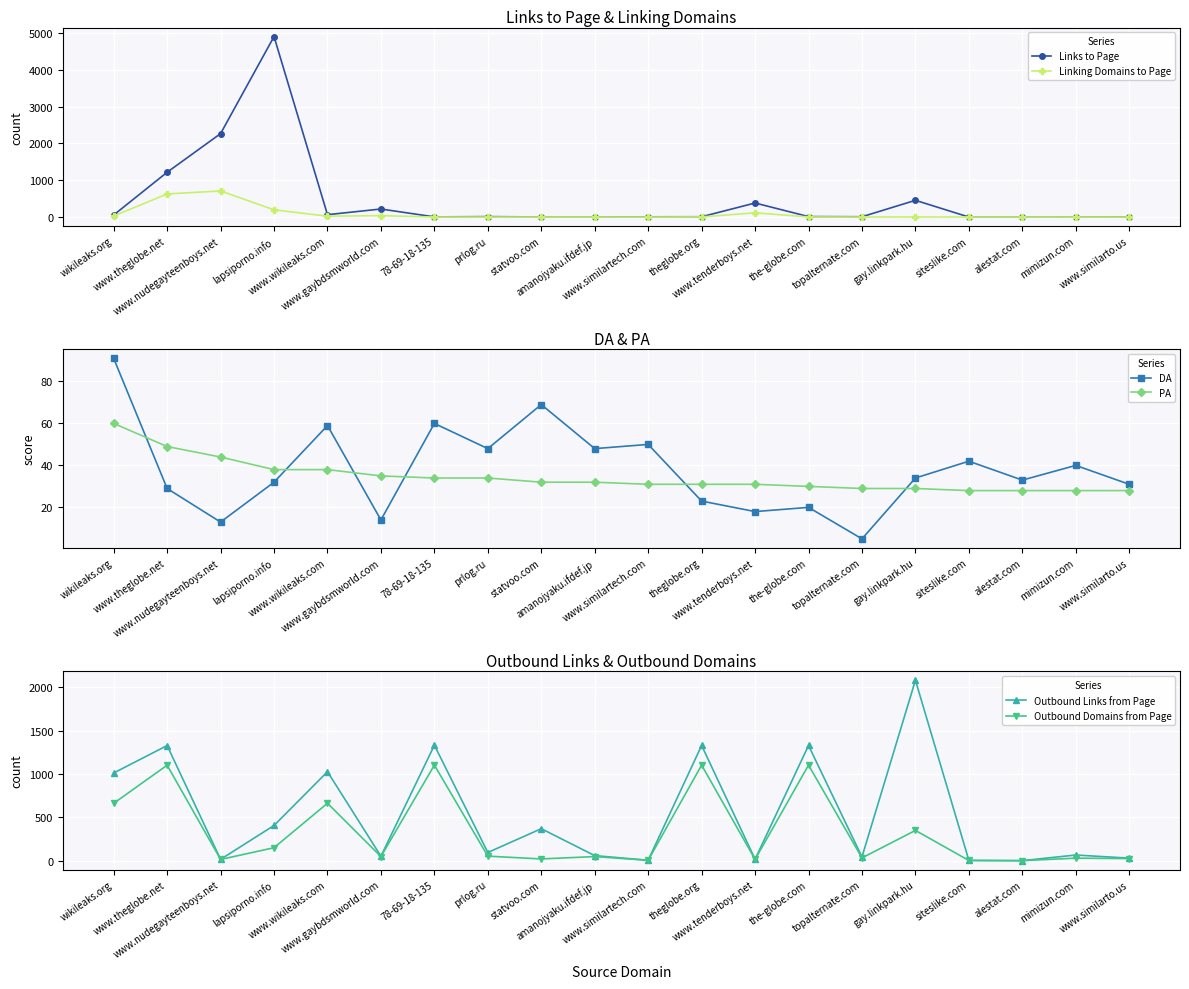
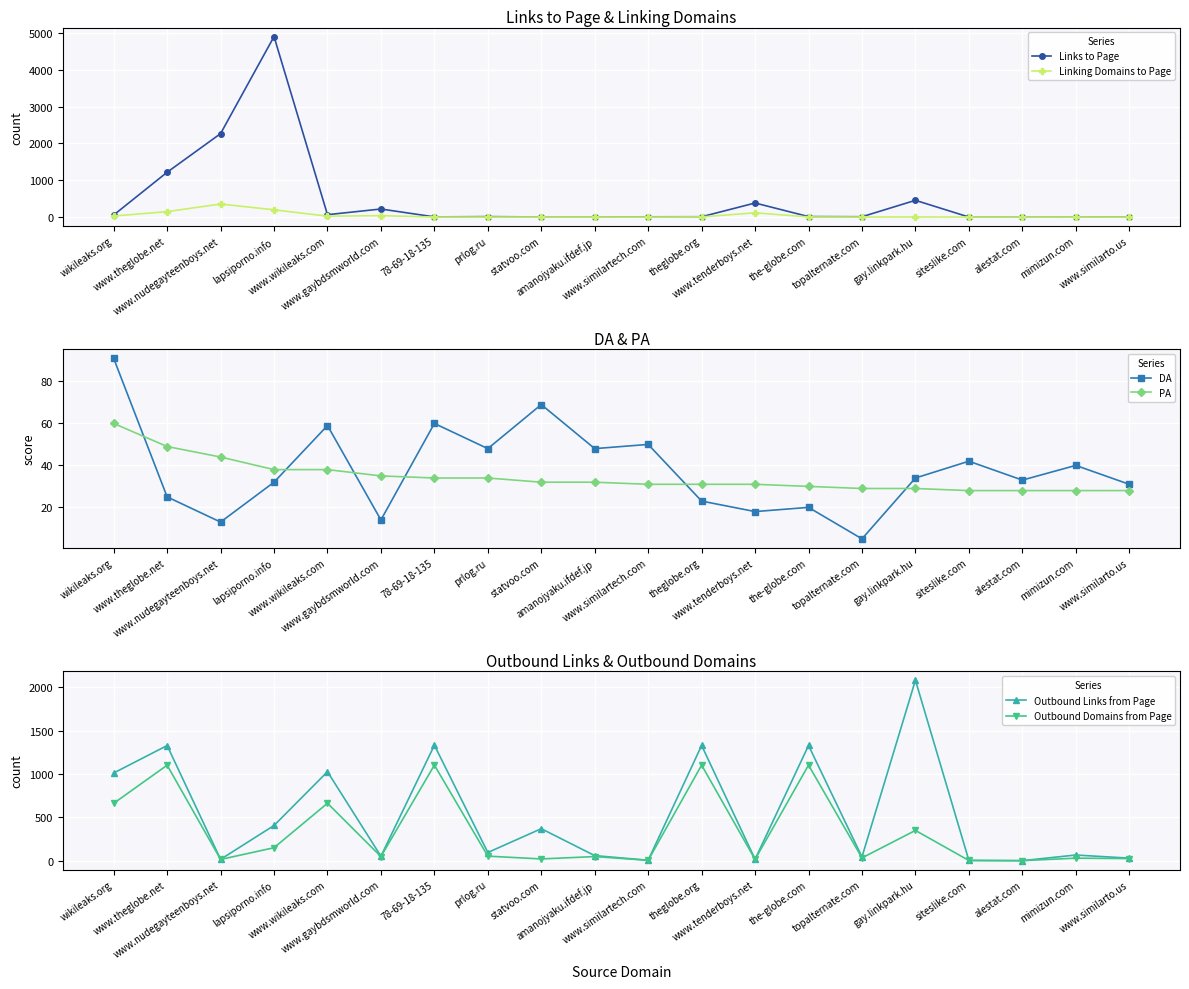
  {
    "Links to Page & Linking Domains": {
      "Links to Page": {
        "www.theglobe.net": 1200,
        "www.nudegayteenboys.net": 2300,
        "lapsiporno.info": 4900,
        "www.gaybdsmworld.com": 200,
        "www.tenderboys.net": 400,
        "gay.linkpark.hu": 500
      },
      "Linking Domains to Page": {
-       "www.theglobe.net": 600,
-       "www.nudegayteenboys.net": 700,
+       "www.theglobe.net": 100,
+       "www.nudegayteenboys.net": 400,
        "lapsiporno.info": 200,
        "www.gaybdsmworld.com": 0,
        "www.tenderboys.net": 100,
        "gay.linkpark.hu": 0
      }
    },
    "DA & PA": {
      "DA": {
        "wikileaks.org": 91,
-       "www.theglobe.net": 29,
+       "www.theglobe.net": 25,
        "www.nudegayteenboys.net": 13,
        "lapsiporno.info": 32,
        "www.wikileaks.com": 59,
        "www.gaybdsmworld.com": 14,
        "78-69-18-135": 60,
        "prlog.ru": 48,
        "statvoo.com": 69,
        "amanojyaku.ifdef.jp": 48,
        "www.similartech.com": 50,
        "theglobe.org": 23,
        "www.tenderboys.net": 18,
        "the-globe.com": 20,
        "topalternate.com": 5,
        "gay.linkpark.hu": 34,
        "siteslike.com": 42,
        "alestat.com": 33,
        "mimizun.com": 40,
        "www.similarto.us": 31
      },
      "PA": {
        "wikileaks.org": 60,
        "www.theglobe.net": 49,
        "www.nudegayteenboys.net": 44,
        "lapsiporno.info": 38,
        "www.wikileaks.com": 38,
        "www.gaybdsmworld.com": 35,
        "78-69-18-135": 34,
        "prlog.ru": 34,
        "statvoo.com": 32,
        "amanojyaku.ifdef.jp": 32,
        "www.similartech.com": 31,
        "theglobe.org": 31,
        "www.tenderboys.net": 31,
        "the-globe.com": 30,
        "topalternate.com": 29,
        "gay.linkpark.hu": 29,
        "siteslike.com": 28,
        "alestat.com": 28,
        "mimizun.com": 28,
        "www.similarto.us": 28
      }
    }
  }
